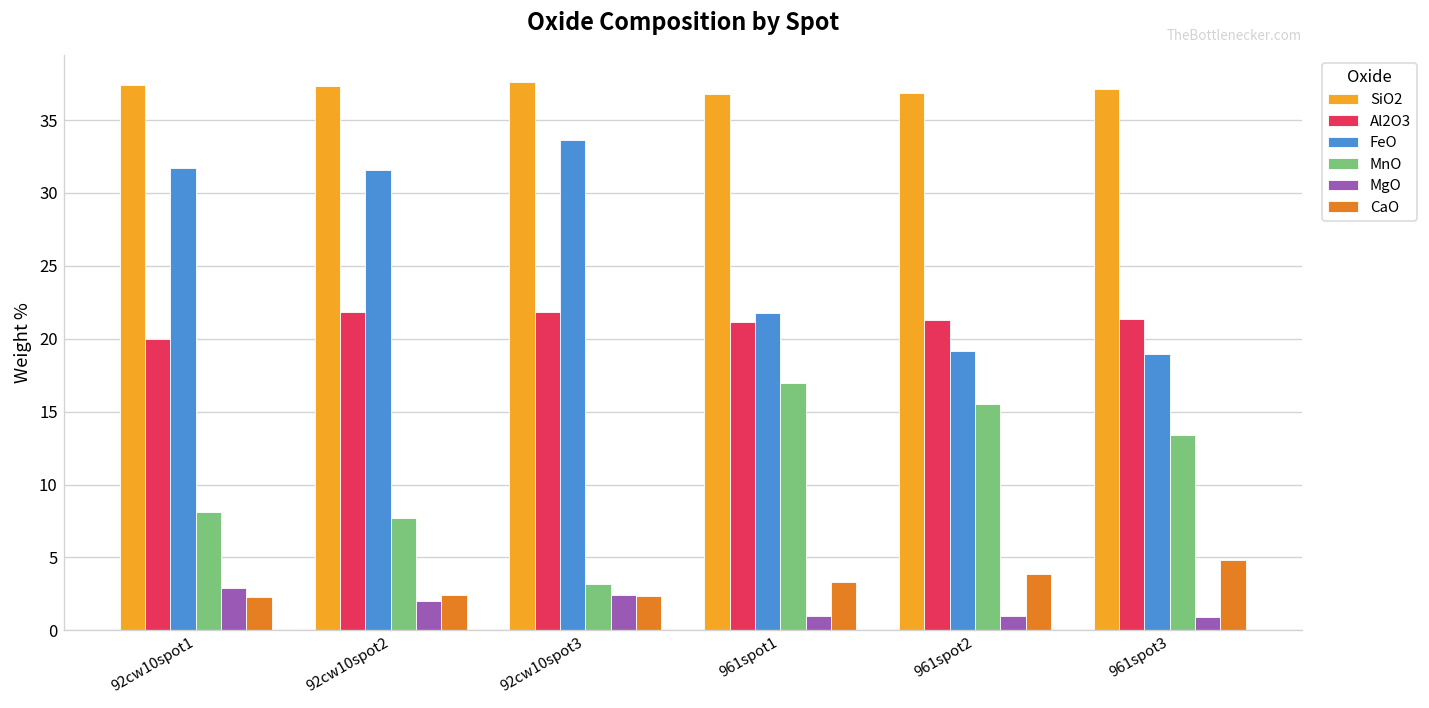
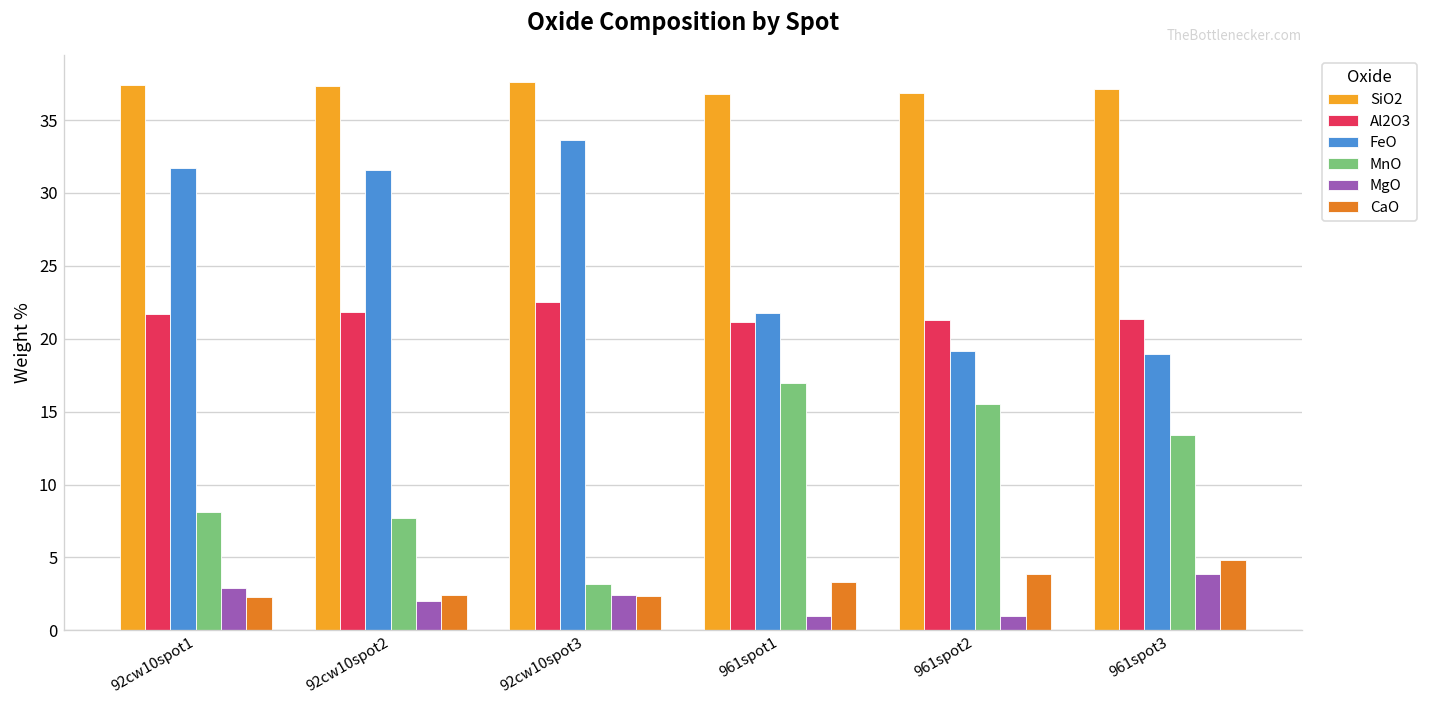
  {
    "Al2O3": {
-     "92cw10spot1": 20.0,
+     "92cw10spot1": 21.7,
      "92cw10spot2": 21.8,
-     "92cw10spot3": 21.8,
+     "92cw10spot3": 22.6,
      "961spot1": 21.1,
      "961spot2": 21.3,
      "961spot3": 21.3
    },
    "FeO": {
      "92cw10spot1": 31.7,
      "92cw10spot2": 31.6,
      "92cw10spot3": 33.6,
      "961spot1": 21.8,
      "961spot2": 19.2,
      "961spot3": 18.9
    },
    "MnO": {
      "92cw10spot1": 8.1,
      "92cw10spot2": 7.7,
      "92cw10spot3": 3.2,
      "961spot1": 17.0,
      "961spot2": 15.5,
      "961spot3": 13.4
    },
    "MgO": {
      "92cw10spot1": 2.9,
      "92cw10spot2": 2.0,
      "92cw10spot3": 2.4,
      "961spot1": 1.0,
      "961spot2": 1.0,
-     "961spot3": 0.9
+     "961spot3": 3.8
    }
  }
